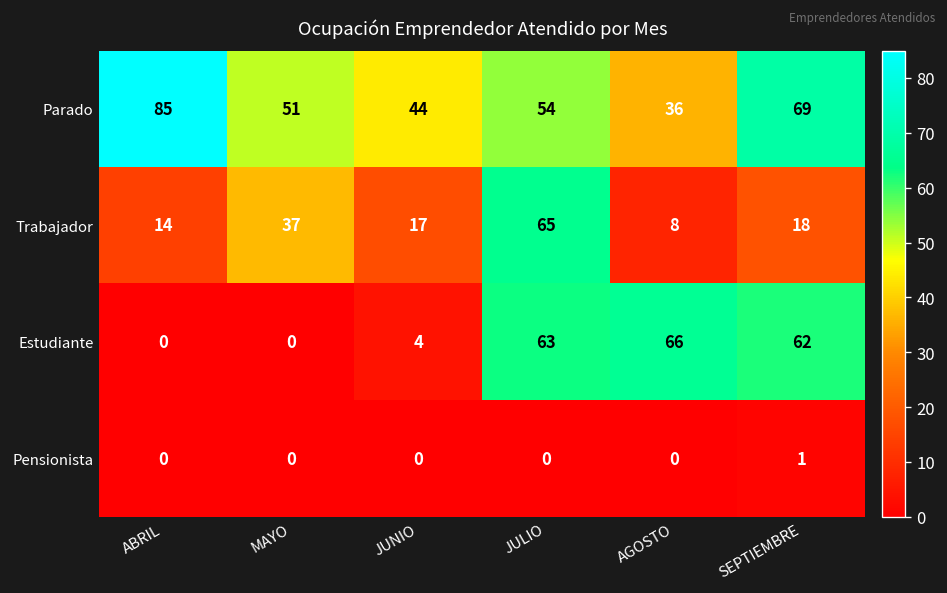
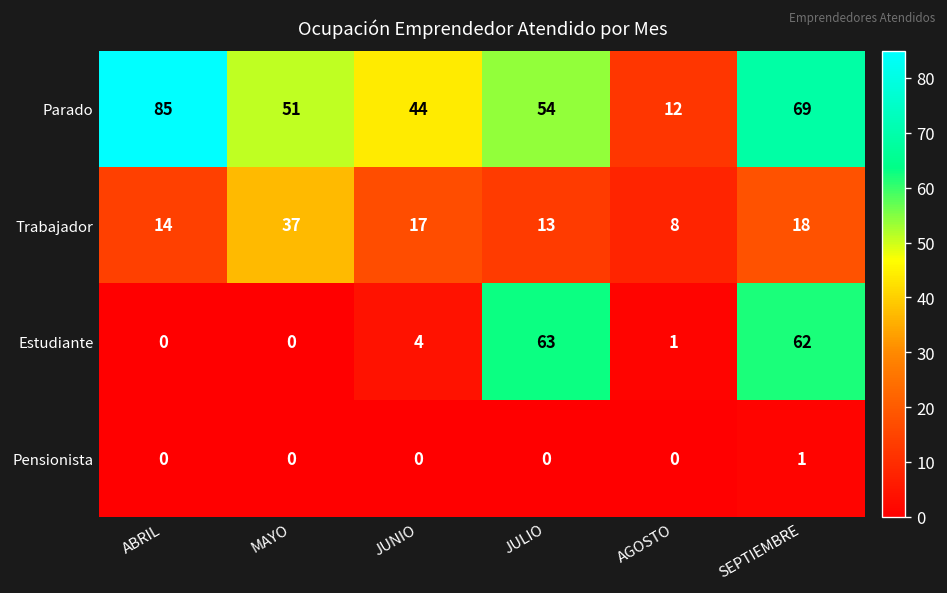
  {
    "Parado": {
      "ABRIL": 85,
      "MAYO": 51,
      "JUNIO": 44,
      "JULIO": 54,
-     "AGOSTO": 36,
+     "AGOSTO": 12,
      "SEPTIEMBRE": 69
    },
    "Trabajador": {
      "ABRIL": 14,
      "MAYO": 37,
      "JUNIO": 17,
-     "JULIO": 65,
+     "JULIO": 13,
      "AGOSTO": 8,
      "SEPTIEMBRE": 18
    },
    "Estudiante": {
      "ABRIL": 0,
      "MAYO": 0,
      "JUNIO": 4,
      "JULIO": 63,
-     "AGOSTO": 66,
+     "AGOSTO": 1,
      "SEPTIEMBRE": 62
    },
    "Pensionista": {
      "ABRIL": 0,
      "MAYO": 0,
      "JUNIO": 0,
      "JULIO": 0,
      "AGOSTO": 0,
      "SEPTIEMBRE": 1
    }
  }
